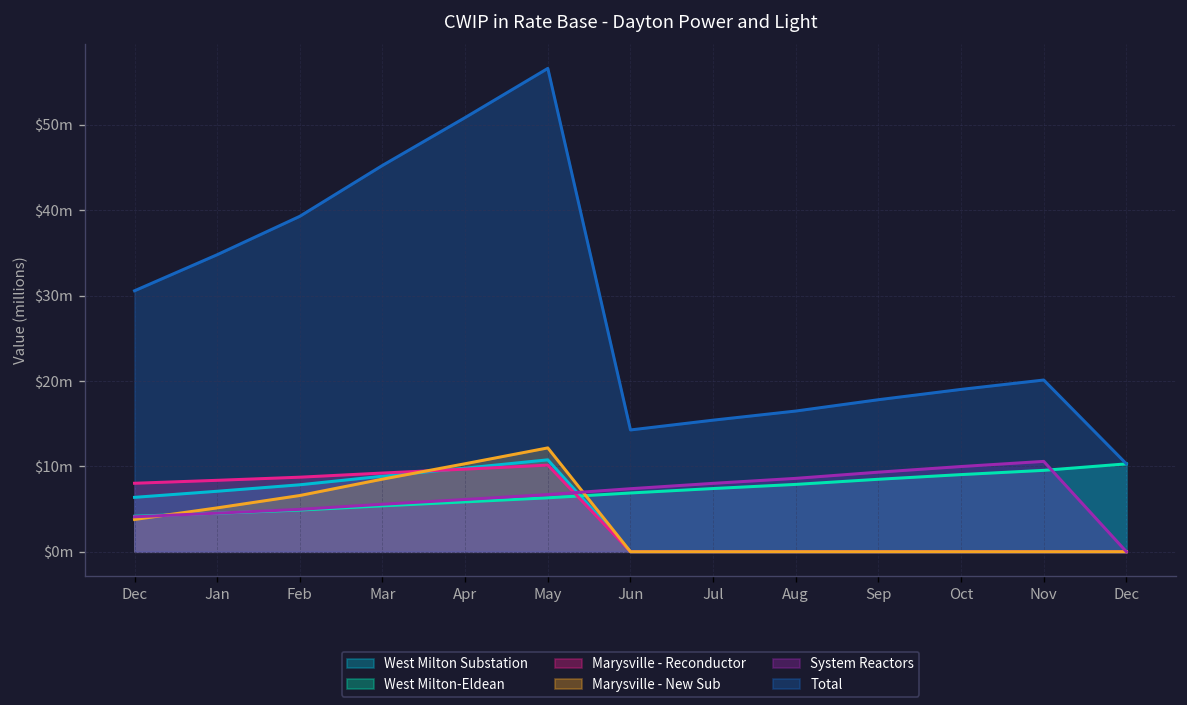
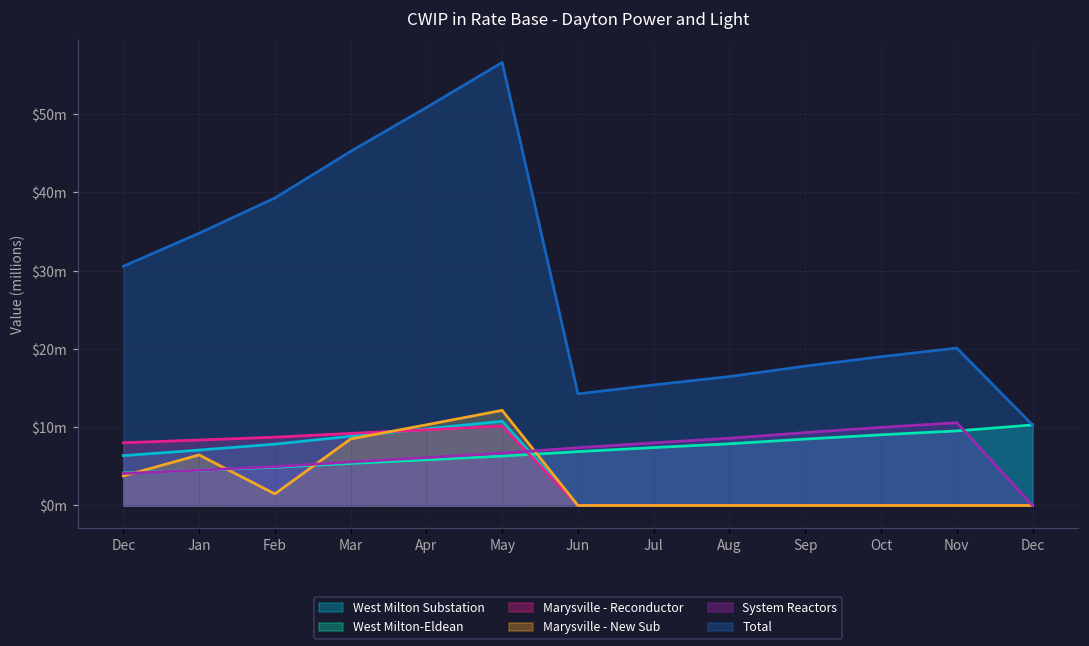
  {
    "Marysville - New Sub": {
-     "Jan": "$5m",
-     "Feb": "$7m",
+     "Jan": "$6m",
+     "Feb": "$1m",
      "Apr": "$10m",
      "May": "$12m"
    }
  }
